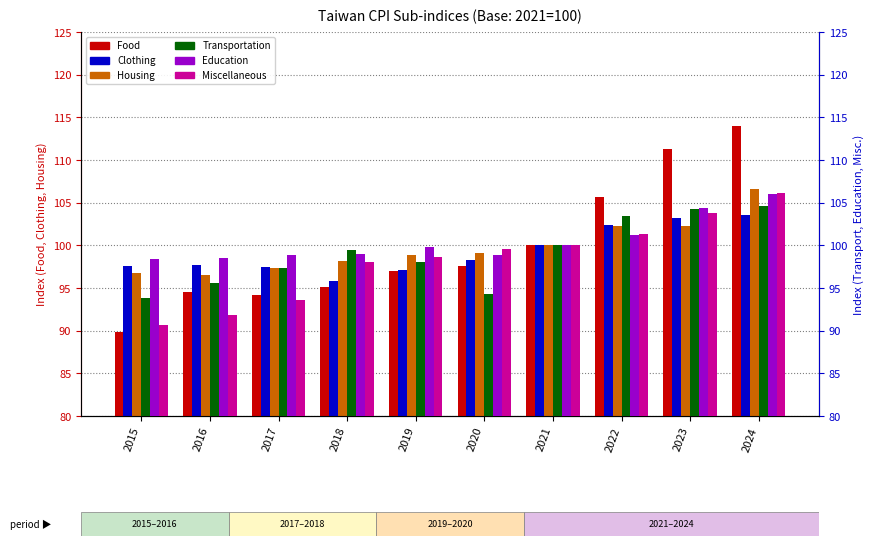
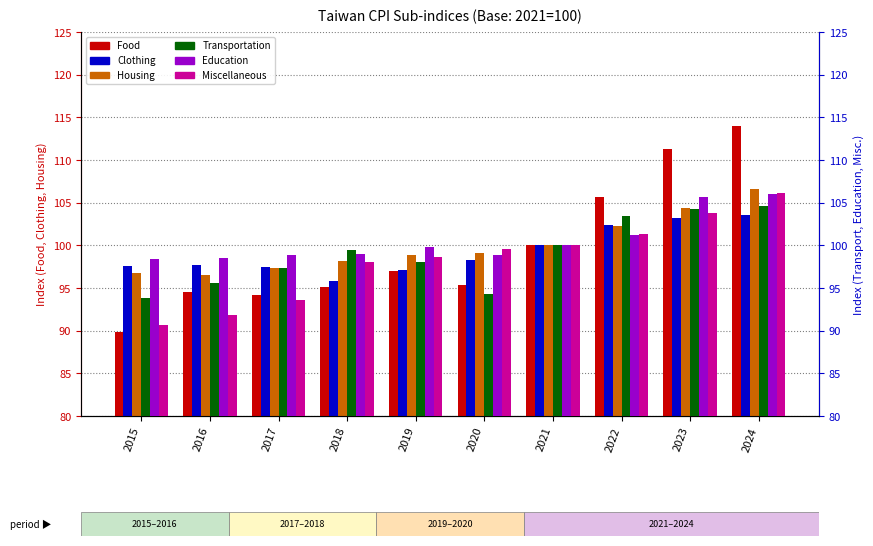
  {
    "Food": {
      "2015": 90,
      "2016": 95,
      "2017": 94,
      "2018": 95,
      "2019": 97,
-     "2020": 98,
+     "2020": 95,
      "2021": 100,
      "2022": 106,
      "2023": 111,
      "2024": 114
    },
    "Clothing": {
      "2015": 98,
      "2016": 98,
      "2017": 98,
      "2018": 96,
      "2019": 97,
      "2020": 98,
      "2021": 100,
      "2022": 102,
      "2023": 103,
      "2024": 104
    },
    "Housing": {
      "2015": 97,
      "2016": 96,
      "2017": 97,
      "2018": 98,
      "2019": 99,
      "2020": 99,
      "2021": 100,
      "2022": 102,
-     "2023": 102,
+     "2023": 104,
      "2024": 107
    },
    "Transportation": {
      "2015": 94,
      "2016": 96,
      "2017": 97,
      "2018": 100,
      "2019": 98,
      "2020": 94,
      "2021": 100,
      "2022": 103,
      "2023": 104,
      "2024": 105
    },
    "Education": {
      "2015": 98,
      "2016": 99,
      "2017": 99,
      "2018": 99,
      "2019": 100,
      "2020": 99,
      "2021": 100,
      "2022": 101,
-     "2023": 104,
+     "2023": 106,
      "2024": 106
    },
    "Miscellaneous": {
      "2015": 91,
      "2016": 92,
      "2017": 94,
      "2018": 98,
      "2019": 99,
      "2020": 100,
      "2021": 100,
      "2022": 101,
      "2023": 104,
      "2024": 106
    }
  }
